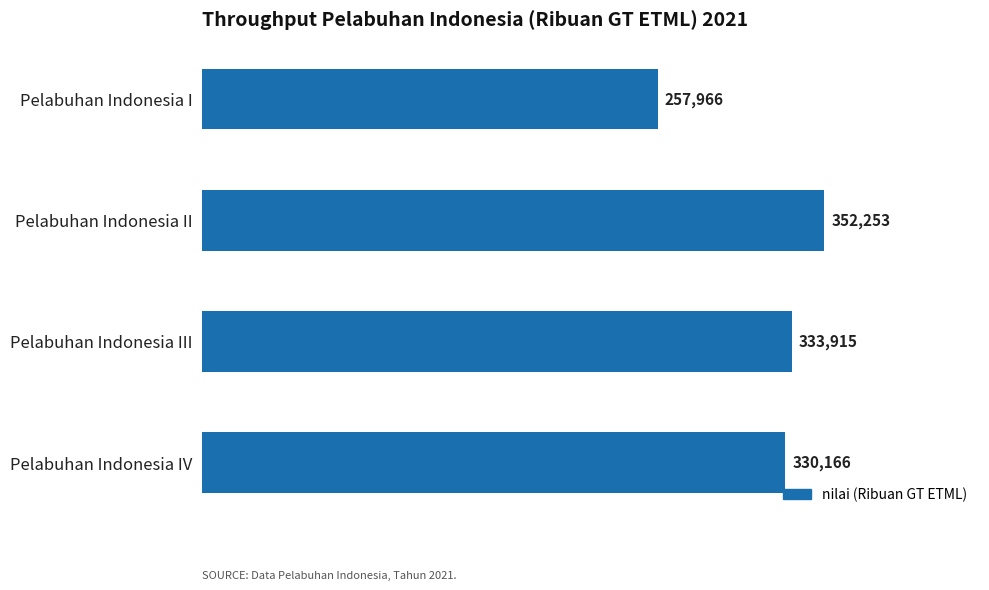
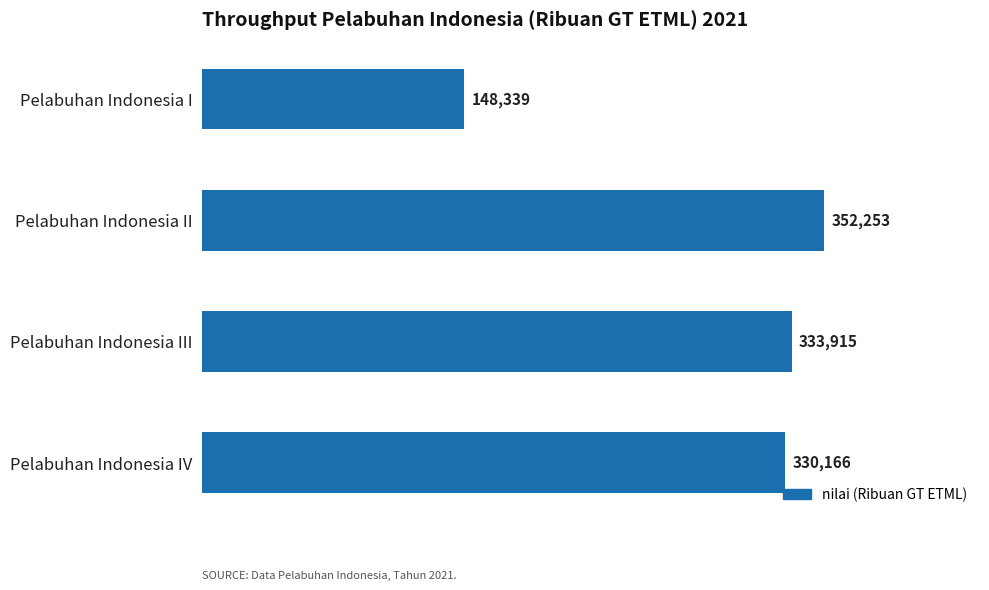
  {
-   "Pelabuhan Indonesia I": "257,966",
+   "Pelabuhan Indonesia I": "148,339",
    "Pelabuhan Indonesia II": "352,253",
    "Pelabuhan Indonesia III": "333,915",
    "Pelabuhan Indonesia IV": "330,166"
  }
